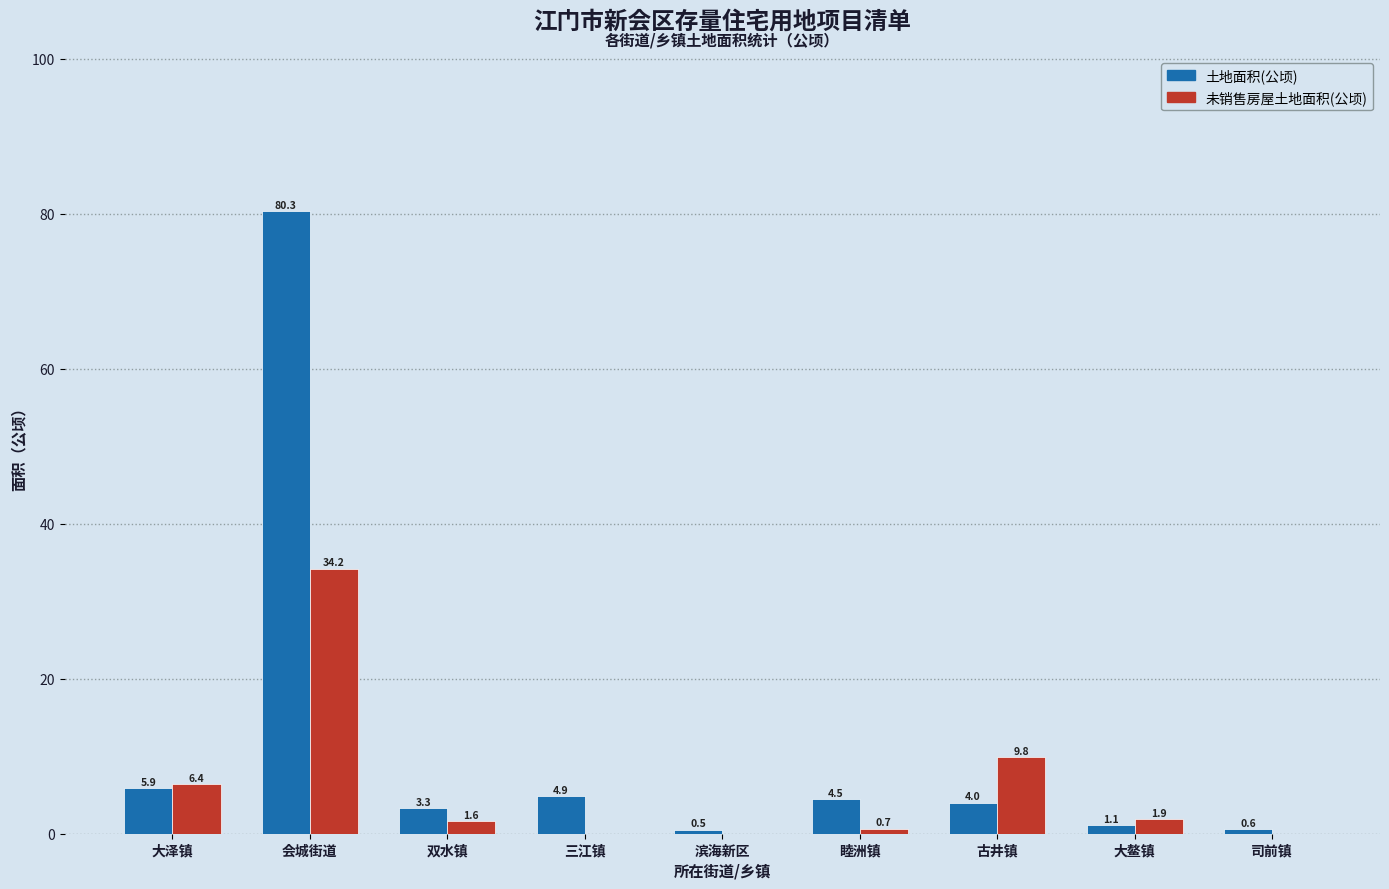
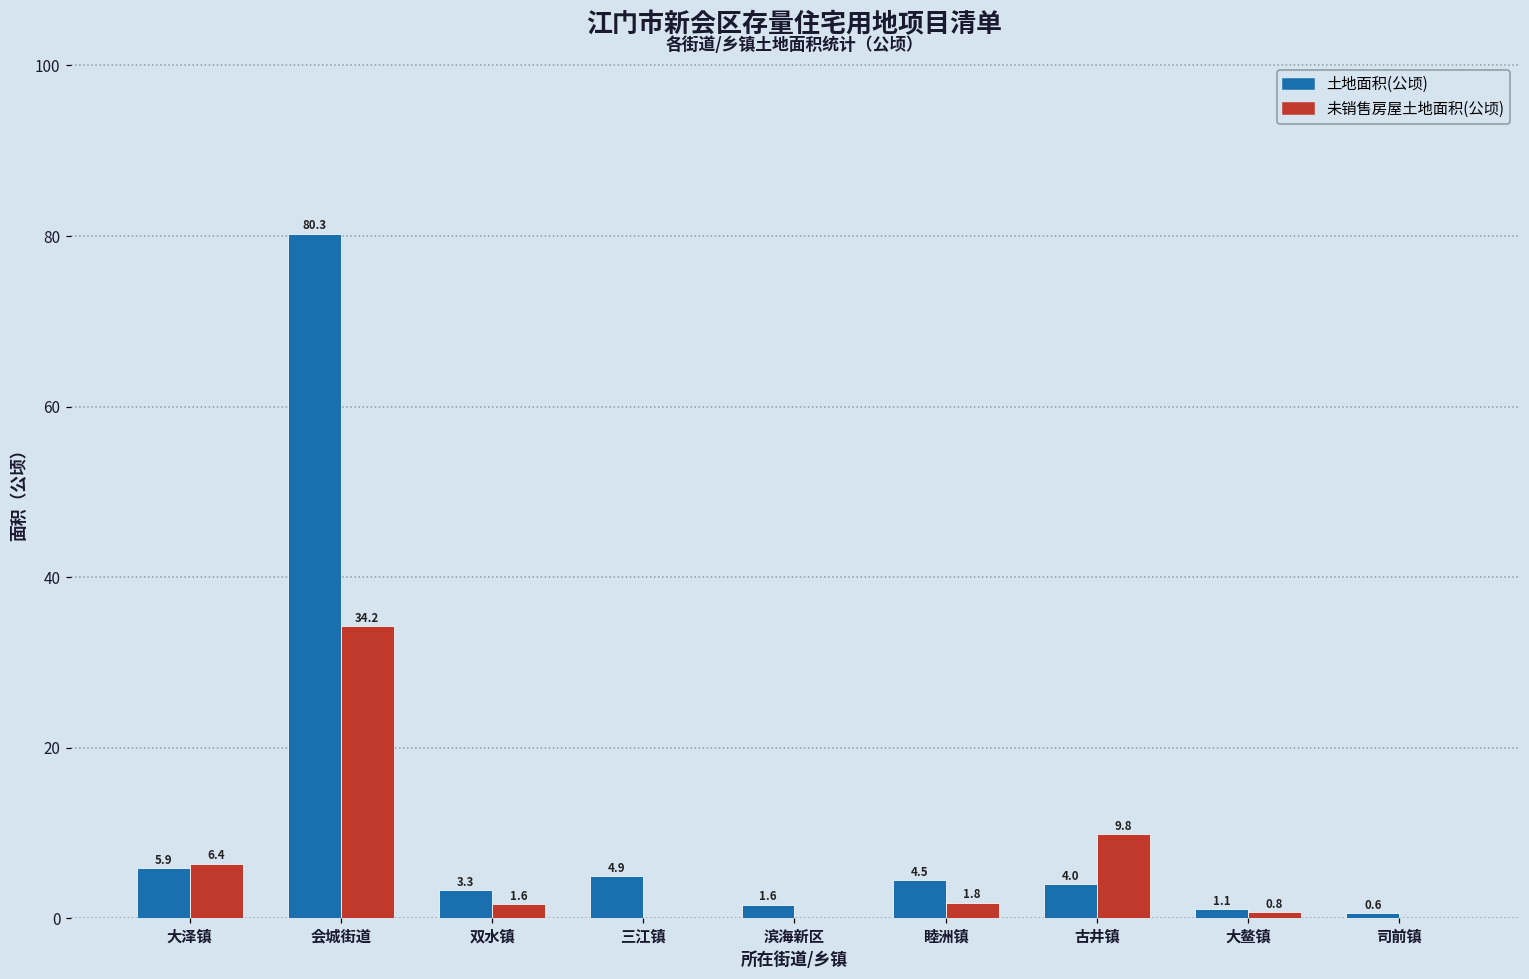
  {
    "土地面积(公顷)": {
      "大泽镇": 5.9,
      "会城街道": 80.3,
      "双水镇": 3.3,
      "三江镇": 4.9,
-     "滨海新区": 0.5,
+     "滨海新区": 1.6,
      "睦洲镇": 4.5,
      "古井镇": 4.0,
      "大鳌镇": 1.1,
      "司前镇": 0.6
    },
    "未销售房屋土地面积(公顷)": {
      "大泽镇": 6.4,
      "会城街道": 34.2,
      "双水镇": 1.6,
-     "睦洲镇": 0.7,
+     "睦洲镇": 1.8,
      "古井镇": 9.8,
-     "大鳌镇": 1.9
+     "大鳌镇": 0.8
    }
  }
